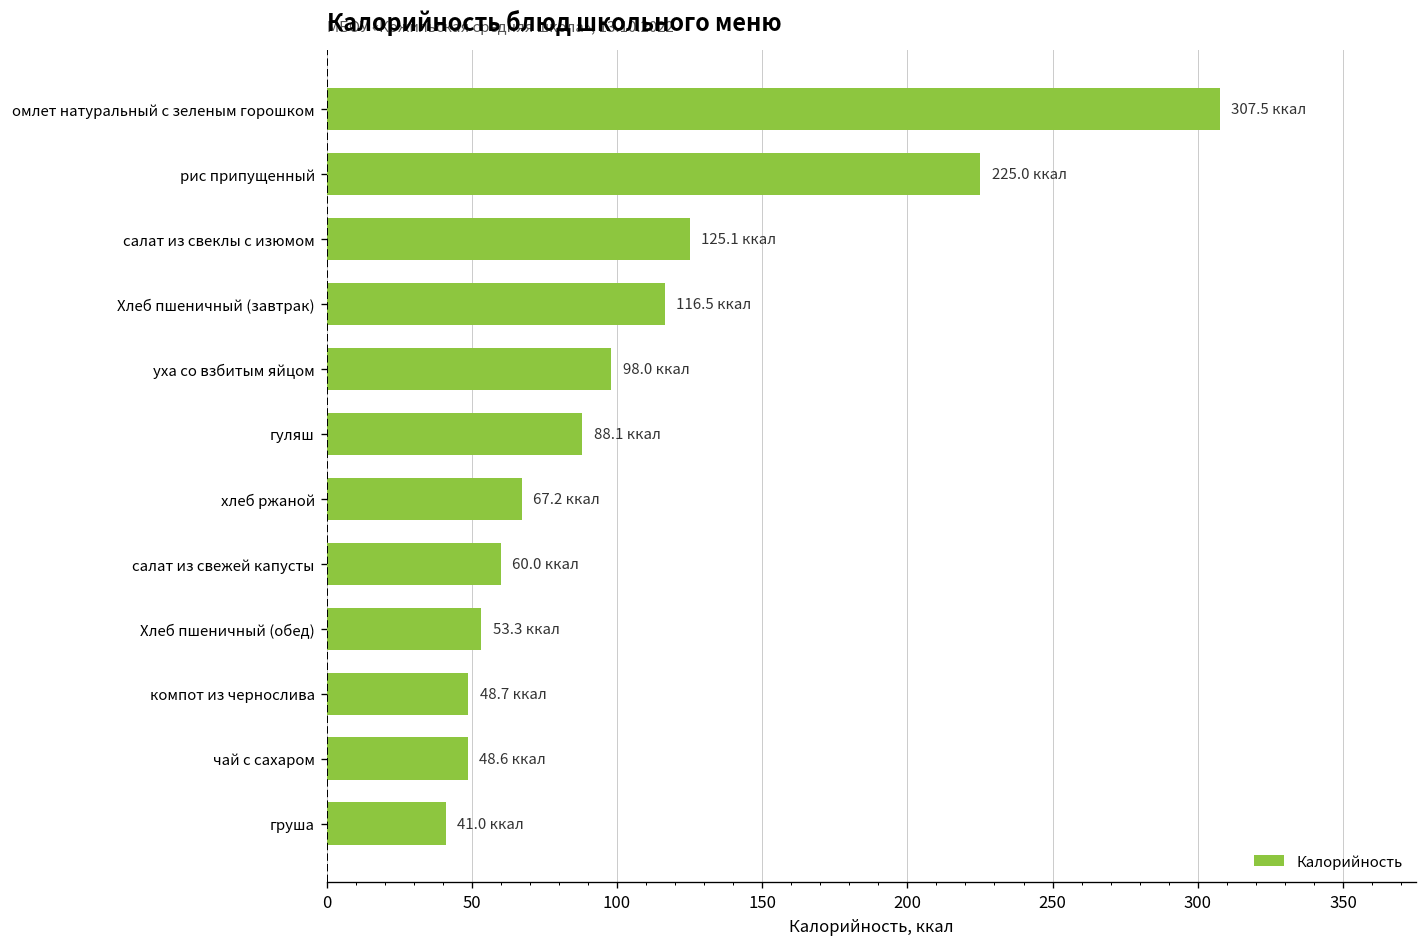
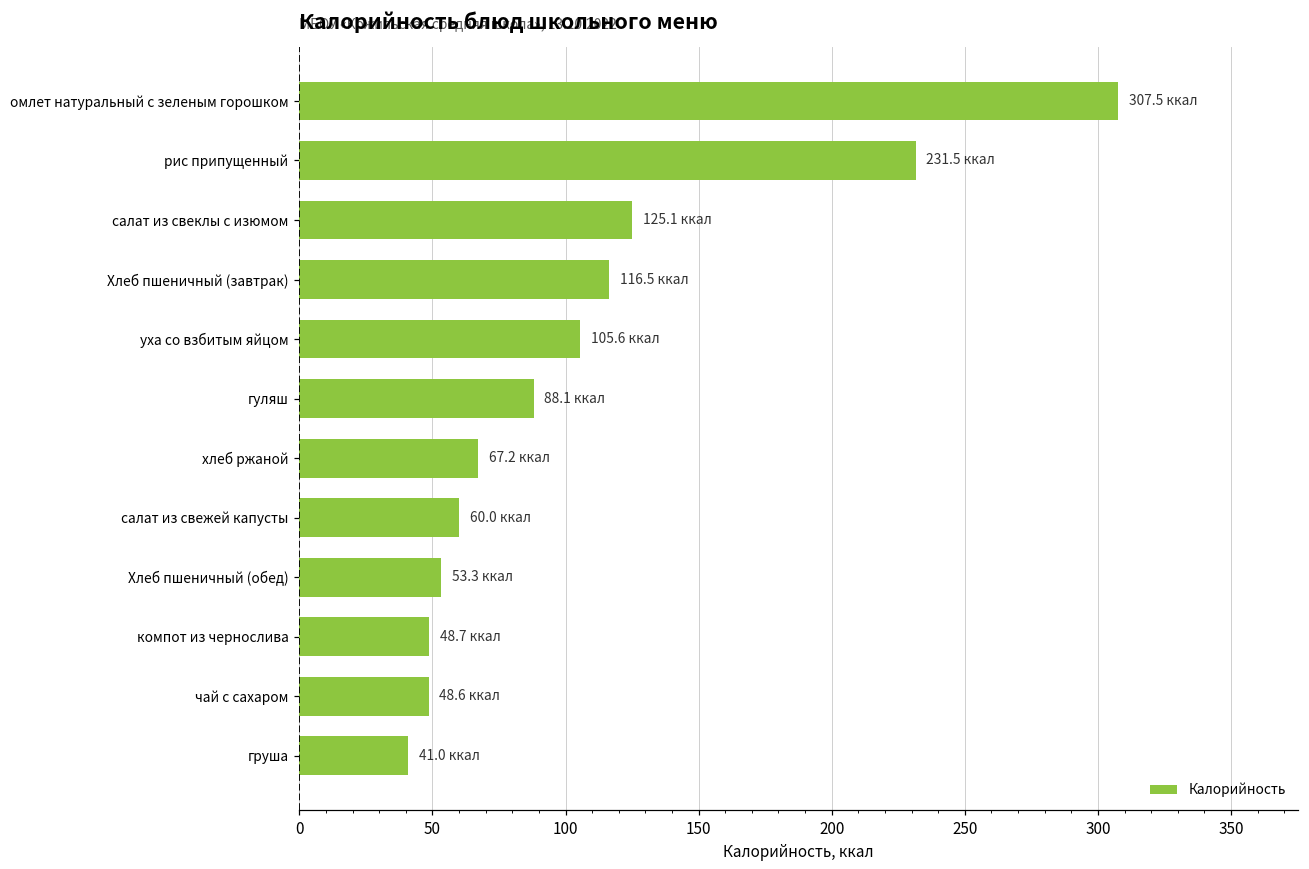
  {
    "омлет натуральный с зеленым горошком": 307.5,
-   "рис припущенный": 225.0,
+   "рис припущенный": 231.5,
    "салат из свеклы с изюмом": 125.1,
    "Хлеб пшеничный (завтрак)": 116.5,
-   "уха со взбитым яйцом": 98.0,
+   "уха со взбитым яйцом": 105.6,
    "гуляш": 88.1,
    "хлеб ржаной": 67.2,
    "салат из свежей капусты": 60.0,
    "Хлеб пшеничный (обед)": 53.3,
    "компот из чернослива": 48.7,
    "чай с сахаром": 48.6,
    "груша": 41.0
  }
